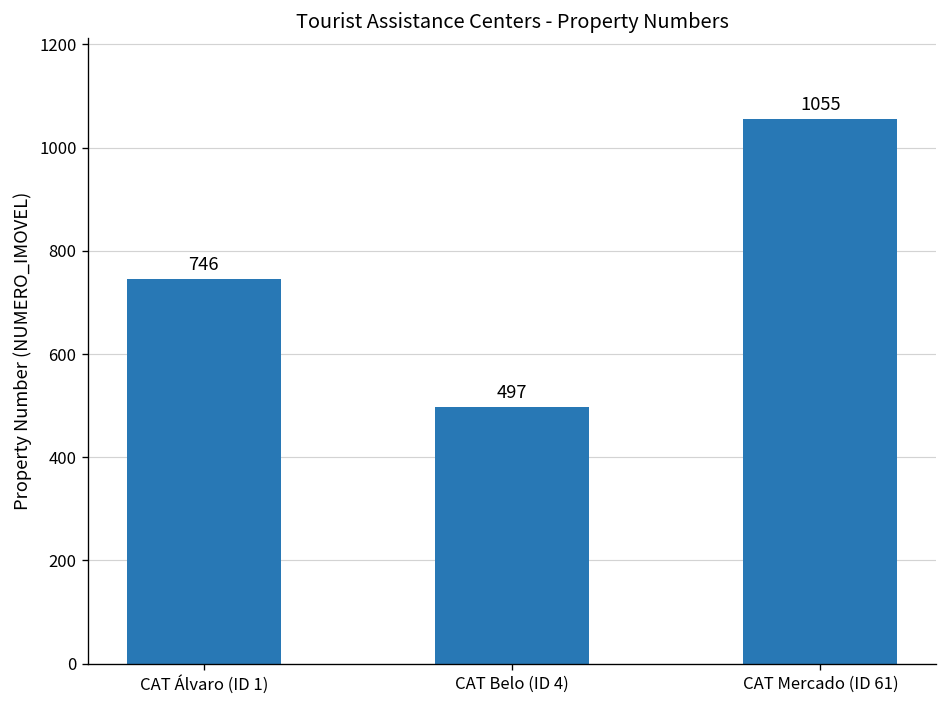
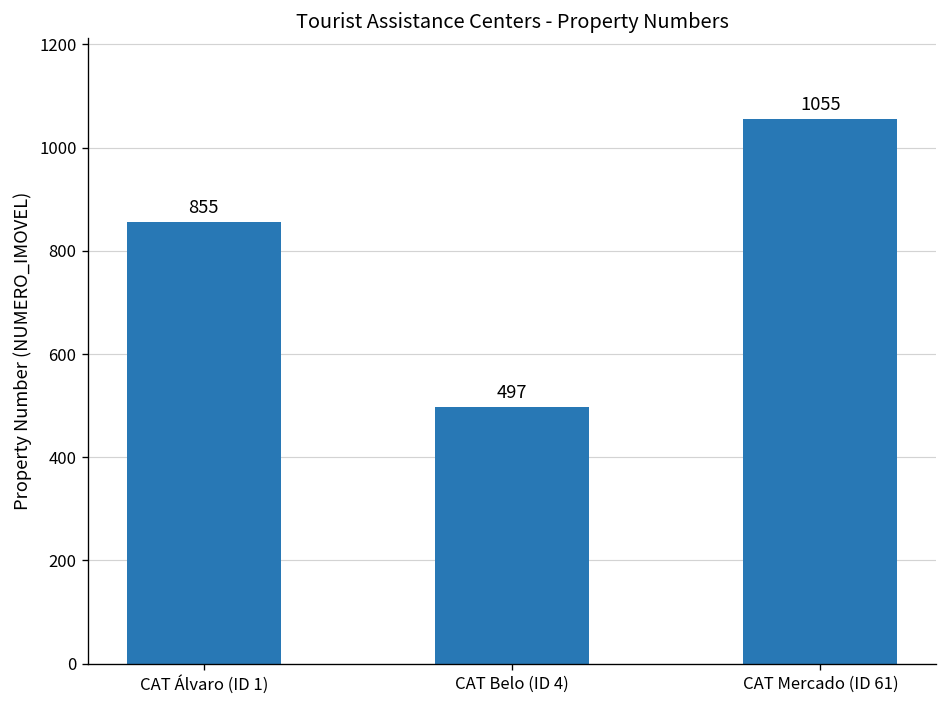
  {
-   "CAT Álvaro (ID 1)": 746,
+   "CAT Álvaro (ID 1)": 855,
    "CAT Belo (ID 4)": 497,
    "CAT Mercado (ID 61)": 1055
  }
